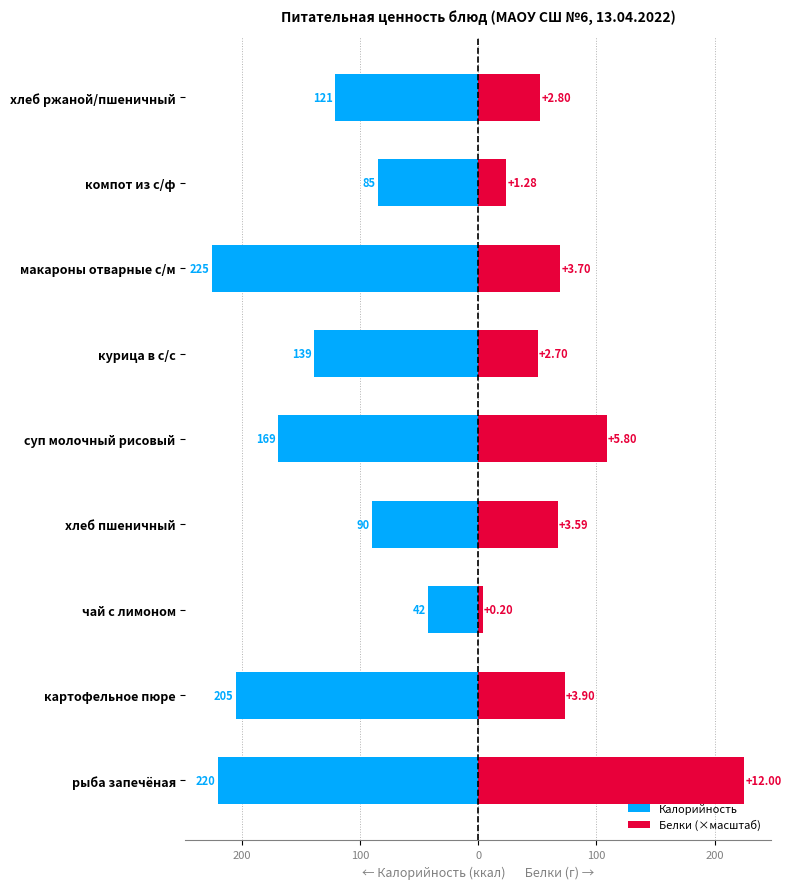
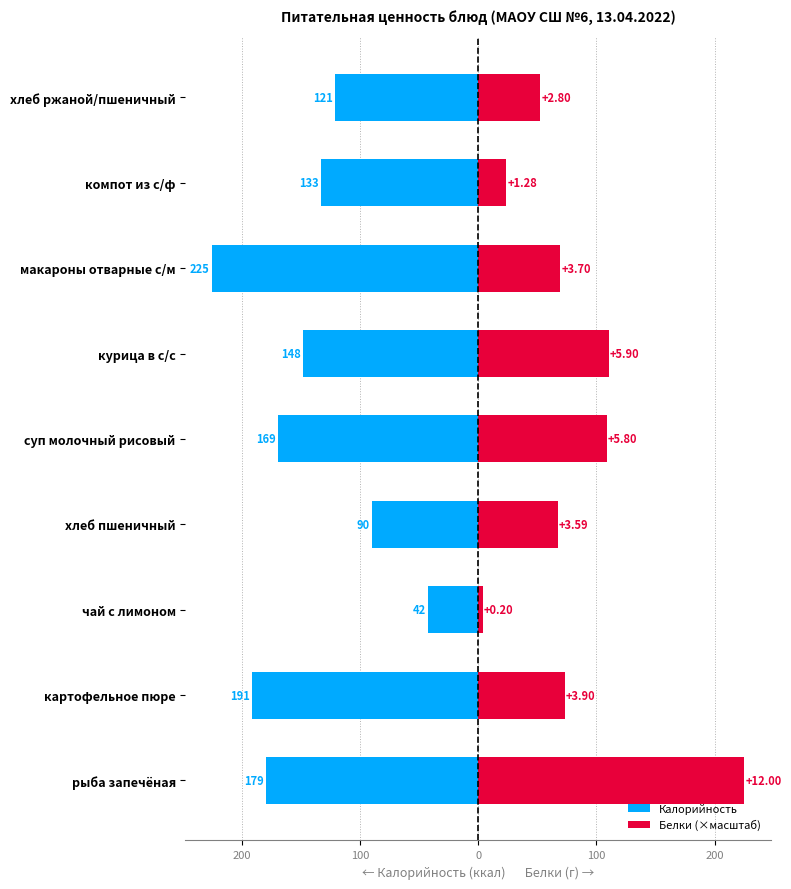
  {
    "Калорийность": {
-     "компот из с/ф": "85",
-     "курица в с/с": "139",
-     "картофельное пюре": "205",
-     "рыба запечёная": "220"
+     "компот из с/ф": "133",
+     "курица в с/с": "148",
+     "картофельное пюре": "191",
+     "рыба запечёная": "179"
    },
    "Белки (×масштаб)": {
-     "курица в с/с": "+2.70"
+     "курица в с/с": "+5.90"
    }
  }
